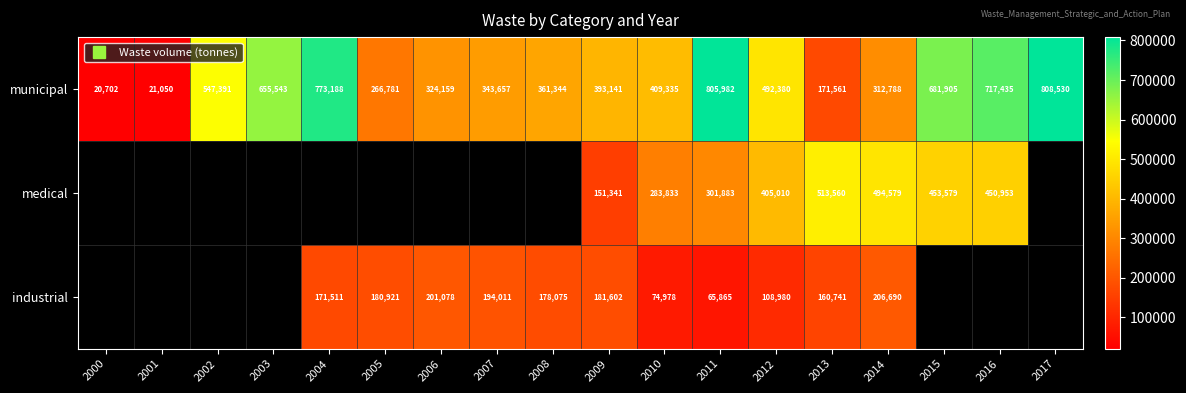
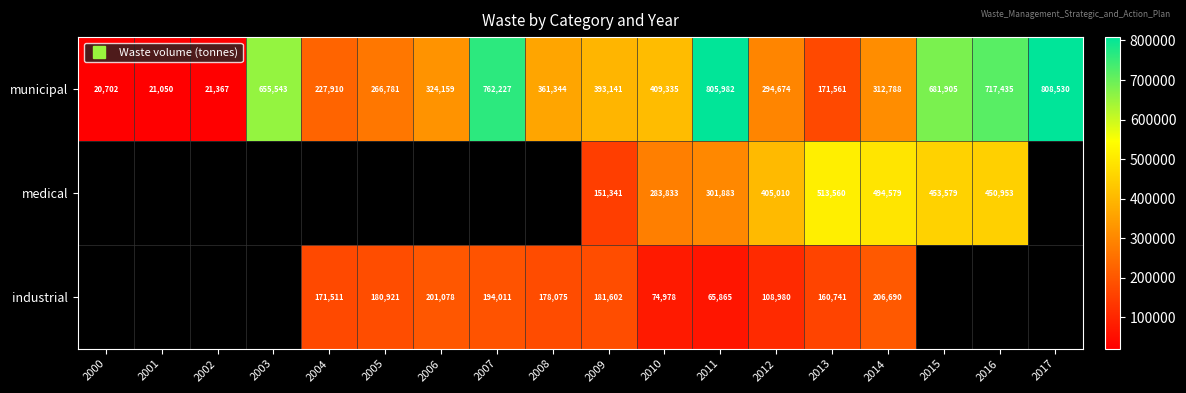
  {
    "municipal": {
      "2000": "20,702",
      "2001": "21,050",
-     "2002": "547,391",
+     "2002": "21,367",
      "2003": "655,543",
-     "2004": "773,188",
+     "2004": "227,910",
      "2005": "266,781",
      "2006": "324,159",
-     "2007": "343,657",
+     "2007": "762,227",
      "2008": "361,344",
      "2009": "393,141",
      "2010": "409,335",
      "2011": "805,982",
-     "2012": "492,380",
+     "2012": "294,674",
      "2013": "171,561",
      "2014": "312,788",
      "2015": "681,905",
      "2016": "717,435",
      "2017": "808,530"
    },
    "medical": {
      "2009": "151,341",
      "2010": "283,833",
      "2011": "301,883",
      "2012": "405,010",
      "2013": "513,560",
      "2014": "494,579",
      "2015": "453,579",
      "2016": "450,953"
    },
    "industrial": {
      "2004": "171,511",
      "2005": "180,921",
      "2006": "201,078",
      "2007": "194,011",
      "2008": "178,075",
      "2009": "181,602",
      "2010": "74,978",
      "2011": "65,865",
      "2012": "108,980",
      "2013": "160,741",
      "2014": "206,690"
    }
  }
